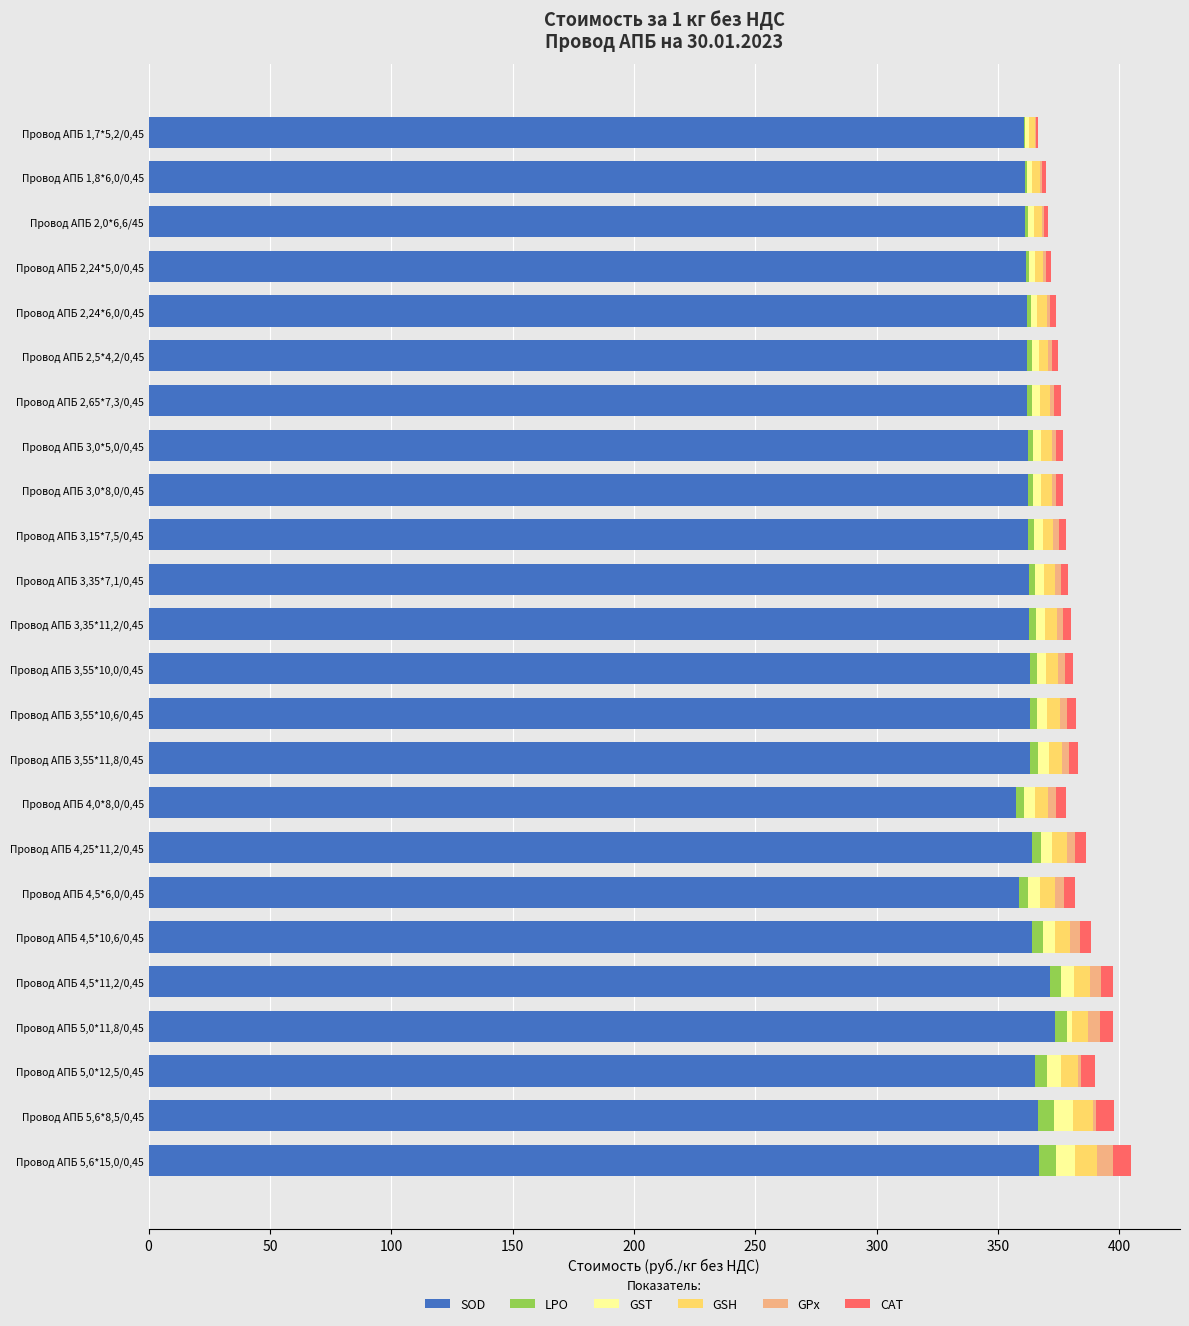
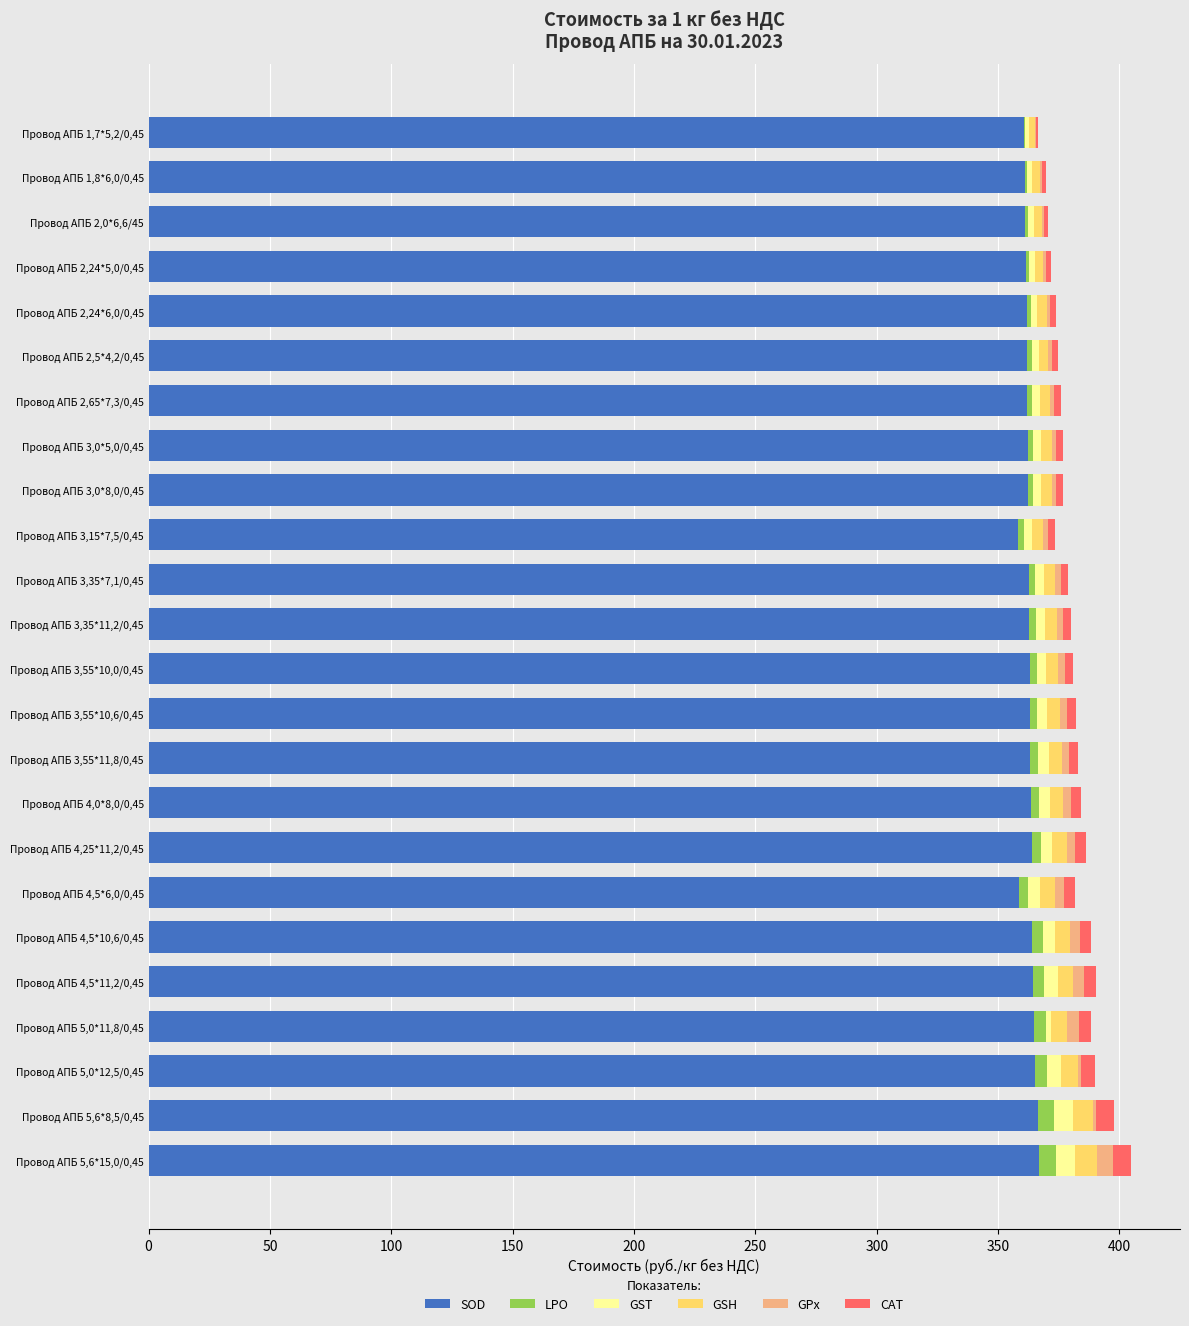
  {
    "SOD": {
      "Провод АПБ 1,7*5,2/0,45": 361,
      "Провод АПБ 1,8*6,0/0,45": 361,
      "Провод АПБ 2,0*6,6/45": 361,
      "Провод АПБ 2,24*5,0/0,45": 361,
      "Провод АПБ 2,24*6,0/0,45": 362,
      "Провод АПБ 2,5*4,2/0,45": 362,
      "Провод АПБ 2,65*7,3/0,45": 362,
      "Провод АПБ 3,0*5,0/0,45": 362,
      "Провод АПБ 3,0*8,0/0,45": 362,
-     "Провод АПБ 3,15*7,5/0,45": 362,
+     "Провод АПБ 3,15*7,5/0,45": 358,
      "Провод АПБ 3,35*7,1/0,45": 363,
      "Провод АПБ 3,35*11,2/0,45": 363,
      "Провод АПБ 3,55*10,0/0,45": 363,
      "Провод АПБ 3,55*10,6/0,45": 363,
      "Провод АПБ 3,55*11,8/0,45": 363,
-     "Провод АПБ 4,0*8,0/0,45": 357,
+     "Провод АПБ 4,0*8,0/0,45": 363,
      "Провод АПБ 4,25*11,2/0,45": 364,
      "Провод АПБ 4,5*6,0/0,45": 359,
      "Провод АПБ 4,5*10,6/0,45": 364,
-     "Провод АПБ 4,5*11,2/0,45": 371,
-     "Провод АПБ 5,0*11,8/0,45": 374,
+     "Провод АПБ 4,5*11,2/0,45": 364,
+     "Провод АПБ 5,0*11,8/0,45": 365,
      "Провод АПБ 5,0*12,5/0,45": 365,
      "Провод АПБ 5,6*8,5/0,45": 367,
      "Провод АПБ 5,6*15,0/0,45": 367
    },
    "LPO": {
      "Провод АПБ 1,8*6,0/0,45": 1,
      "Провод АПБ 2,0*6,6/45": 1,
      "Провод АПБ 2,24*5,0/0,45": 1,
      "Провод АПБ 2,24*6,0/0,45": 2,
      "Провод АПБ 2,5*4,2/0,45": 2,
      "Провод АПБ 2,65*7,3/0,45": 2,
      "Провод АПБ 3,0*5,0/0,45": 2,
      "Провод АПБ 3,0*8,0/0,45": 2,
      "Провод АПБ 3,15*7,5/0,45": 2,
      "Провод АПБ 3,35*7,1/0,45": 3,
      "Провод АПБ 3,35*11,2/0,45": 3,
      "Провод АПБ 3,55*10,0/0,45": 3,
      "Провод АПБ 3,55*10,6/0,45": 3,
      "Провод АПБ 3,55*11,8/0,45": 3,
      "Провод АПБ 4,0*8,0/0,45": 3,
      "Провод АПБ 4,25*11,2/0,45": 4,
      "Провод АПБ 4,5*6,0/0,45": 4,
      "Провод АПБ 4,5*10,6/0,45": 4,
      "Провод АПБ 4,5*11,2/0,45": 4,
      "Провод АПБ 5,0*11,8/0,45": 5,
      "Провод АПБ 5,0*12,5/0,45": 5,
      "Провод АПБ 5,6*8,5/0,45": 7,
      "Провод АПБ 5,6*15,0/0,45": 7
    },
    "GST": {
      "Провод АПБ 1,7*5,2/0,45": 2,
      "Провод АПБ 1,8*6,0/0,45": 2,
      "Провод АПБ 2,0*6,6/45": 2,
      "Провод АПБ 2,24*5,0/0,45": 2,
      "Провод АПБ 2,24*6,0/0,45": 3,
      "Провод АПБ 2,5*4,2/0,45": 3,
      "Провод АПБ 2,65*7,3/0,45": 3,
      "Провод АПБ 3,0*5,0/0,45": 3,
      "Провод АПБ 3,0*8,0/0,45": 3,
      "Провод АПБ 3,15*7,5/0,45": 3,
      "Провод АПБ 3,35*7,1/0,45": 4,
      "Провод АПБ 3,35*11,2/0,45": 4,
      "Провод АПБ 3,55*10,0/0,45": 4,
      "Провод АПБ 3,55*10,6/0,45": 4,
      "Провод АПБ 3,55*11,8/0,45": 4,
      "Провод АПБ 4,0*8,0/0,45": 4,
      "Провод АПБ 4,25*11,2/0,45": 5,
      "Провод АПБ 4,5*6,0/0,45": 5,
      "Провод АПБ 4,5*10,6/0,45": 5,
      "Провод АПБ 4,5*11,2/0,45": 5,
      "Провод АПБ 5,0*11,8/0,45": 2,
      "Провод АПБ 5,0*12,5/0,45": 6,
      "Провод АПБ 5,6*8,5/0,45": 8,
      "Провод АПБ 5,6*15,0/0,45": 8
    },
    "CAT": {
      "Провод АПБ 1,7*5,2/0,45": 1,
      "Провод АПБ 1,8*6,0/0,45": 2,
      "Провод АПБ 2,0*6,6/45": 2,
      "Провод АПБ 2,24*5,0/0,45": 2,
      "Провод АПБ 2,24*6,0/0,45": 2,
      "Провод АПБ 2,5*4,2/0,45": 2,
      "Провод АПБ 2,65*7,3/0,45": 3,
      "Провод АПБ 3,0*5,0/0,45": 3,
      "Провод АПБ 3,0*8,0/0,45": 3,
      "Провод АПБ 3,15*7,5/0,45": 3,
      "Провод АПБ 3,35*7,1/0,45": 3,
      "Провод АПБ 3,35*11,2/0,45": 3,
      "Провод АПБ 3,55*10,0/0,45": 3,
      "Провод АПБ 3,55*10,6/0,45": 4,
      "Провод АПБ 3,55*11,8/0,45": 4,
      "Провод АПБ 4,0*8,0/0,45": 4,
      "Провод АПБ 4,25*11,2/0,45": 4,
      "Провод АПБ 4,5*6,0/0,45": 4,
      "Провод АПБ 4,5*10,6/0,45": 5,
      "Провод АПБ 4,5*11,2/0,45": 5,
      "Провод АПБ 5,0*11,8/0,45": 5,
      "Провод АПБ 5,0*12,5/0,45": 6,
      "Провод АПБ 5,6*8,5/0,45": 7,
      "Провод АПБ 5,6*15,0/0,45": 7
    }
  }
